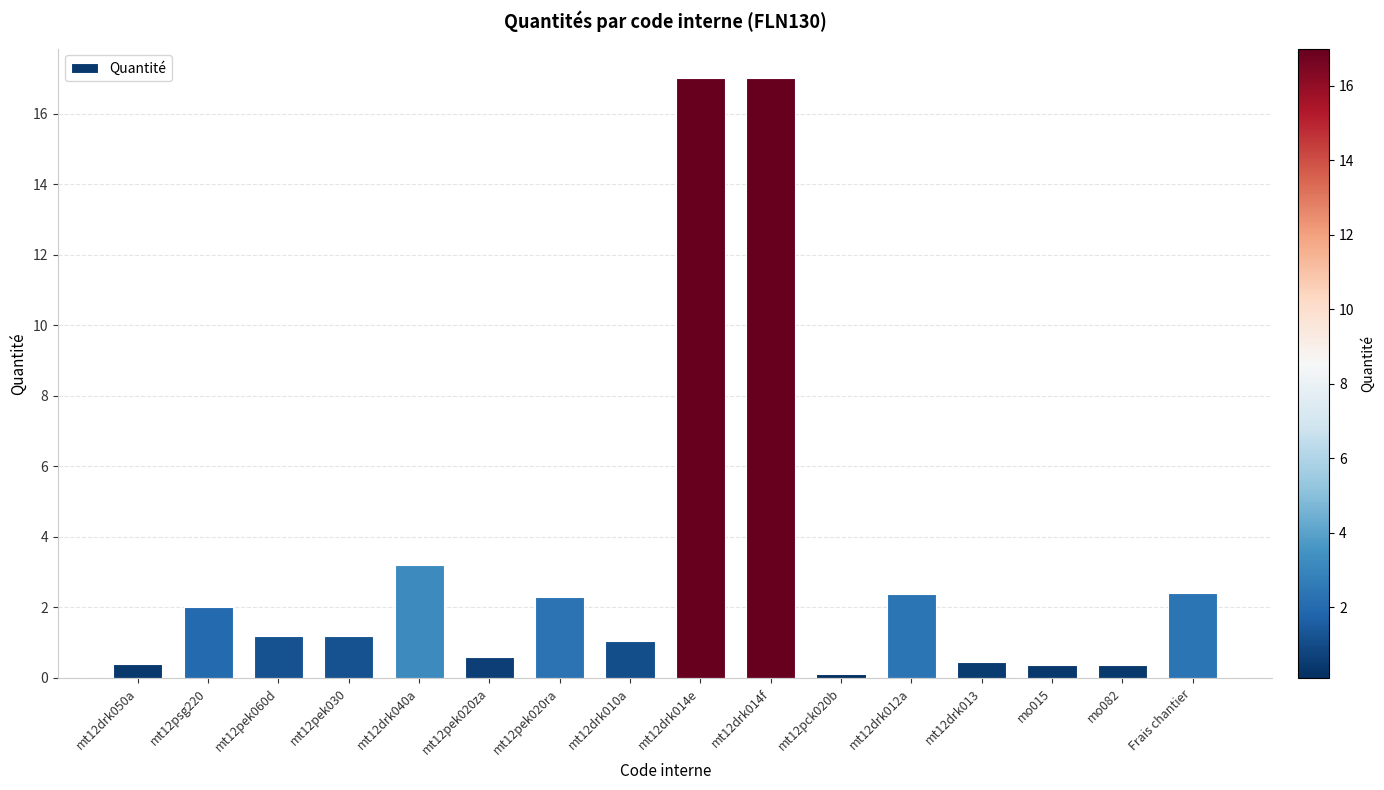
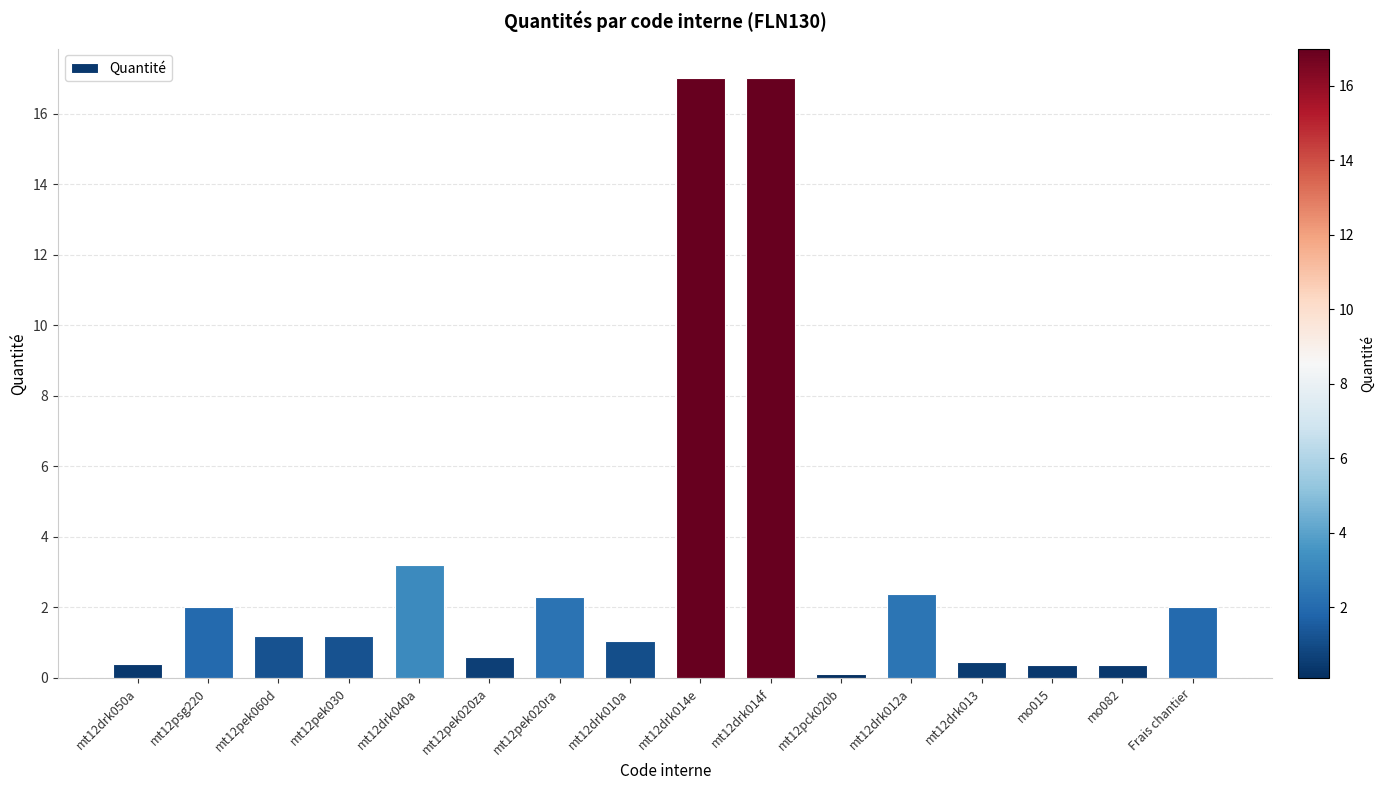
  {
    "mt12drk050a": 0.4,
    "mt12psg220": 2.0,
    "mt12pek060d": 1.2,
    "mt12pek030": 1.2,
    "mt12drk040a": 3.2,
    "mt12pek020za": 0.6,
    "mt12pek020ra": 2.3,
    "mt12drk010a": 1.1,
    "mt12drk014e": 17.0,
    "mt12drk014f": 17.0,
    "mt12pck020b": 0.1,
    "mt12drk012a": 2.4,
    "mt12drk013": 0.5,
    "mo015": 0.4,
    "mo082": 0.4,
-   "Frais chantier": 2.4
+   "Frais chantier": 2.0
  }
